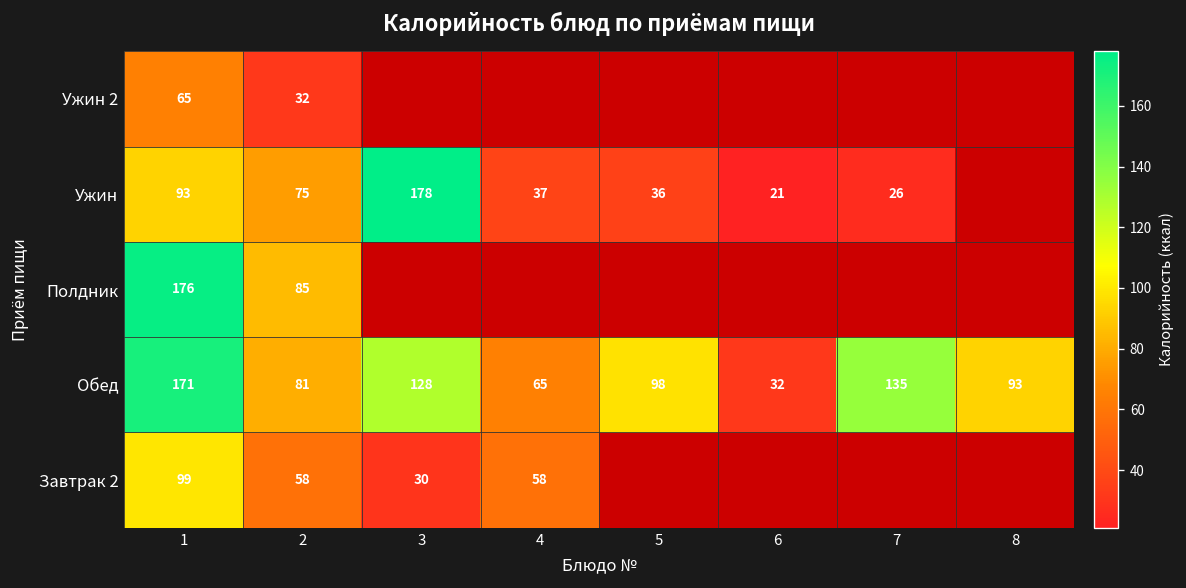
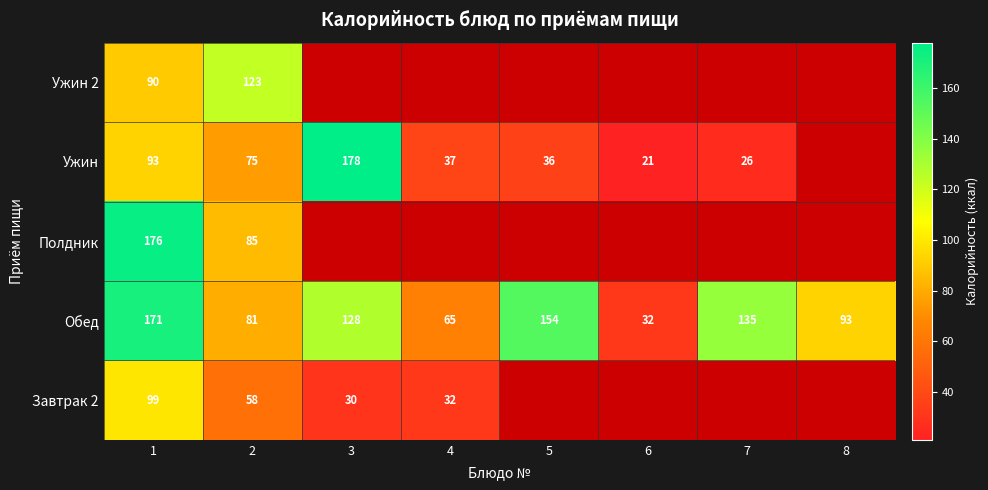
  {
    "Ужин 2": {
-     "1": 65,
-     "2": 32
+     "1": 90,
+     "2": 123
    },
    "Ужин": {
      "1": 93,
      "2": 75,
      "3": 178,
      "4": 37,
      "5": 36,
      "6": 21,
      "7": 26
    },
    "Полдник": {
      "1": 176,
      "2": 85
    },
    "Обед": {
      "1": 171,
      "2": 81,
      "3": 128,
      "4": 65,
-     "5": 98,
+     "5": 154,
      "6": 32,
      "7": 135,
      "8": 93
    },
    "Завтрак 2": {
      "1": 99,
      "2": 58,
      "3": 30,
-     "4": 58
+     "4": 32
    }
  }
